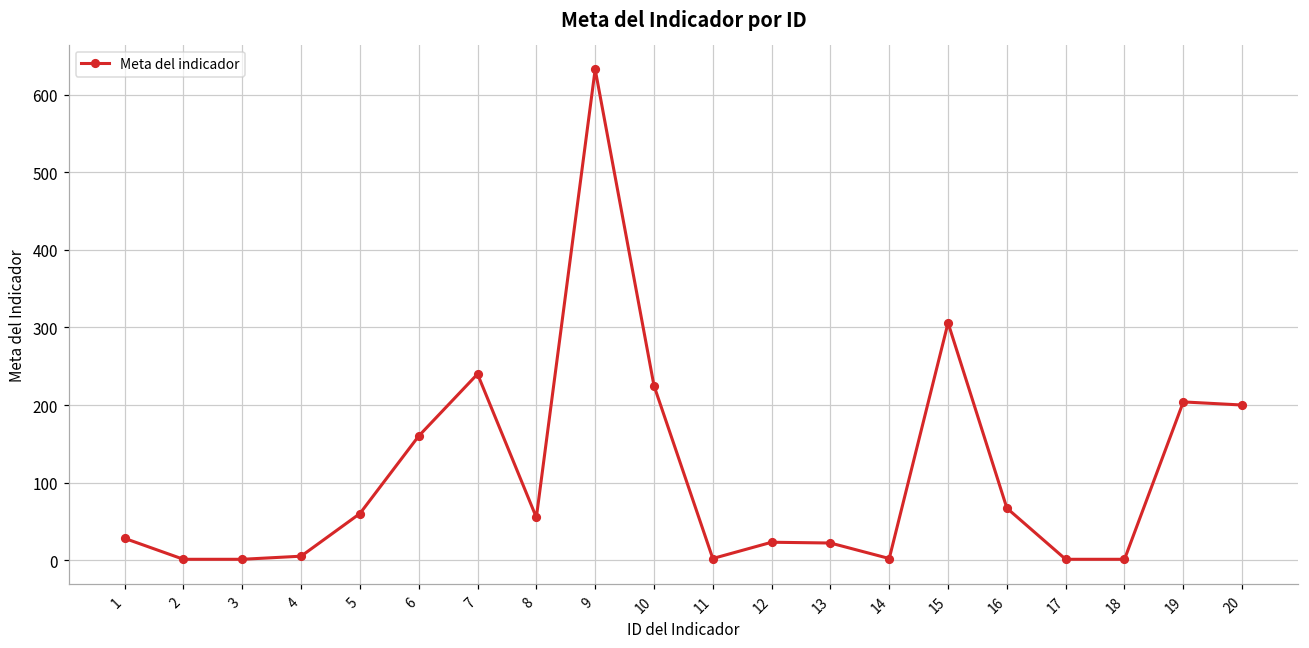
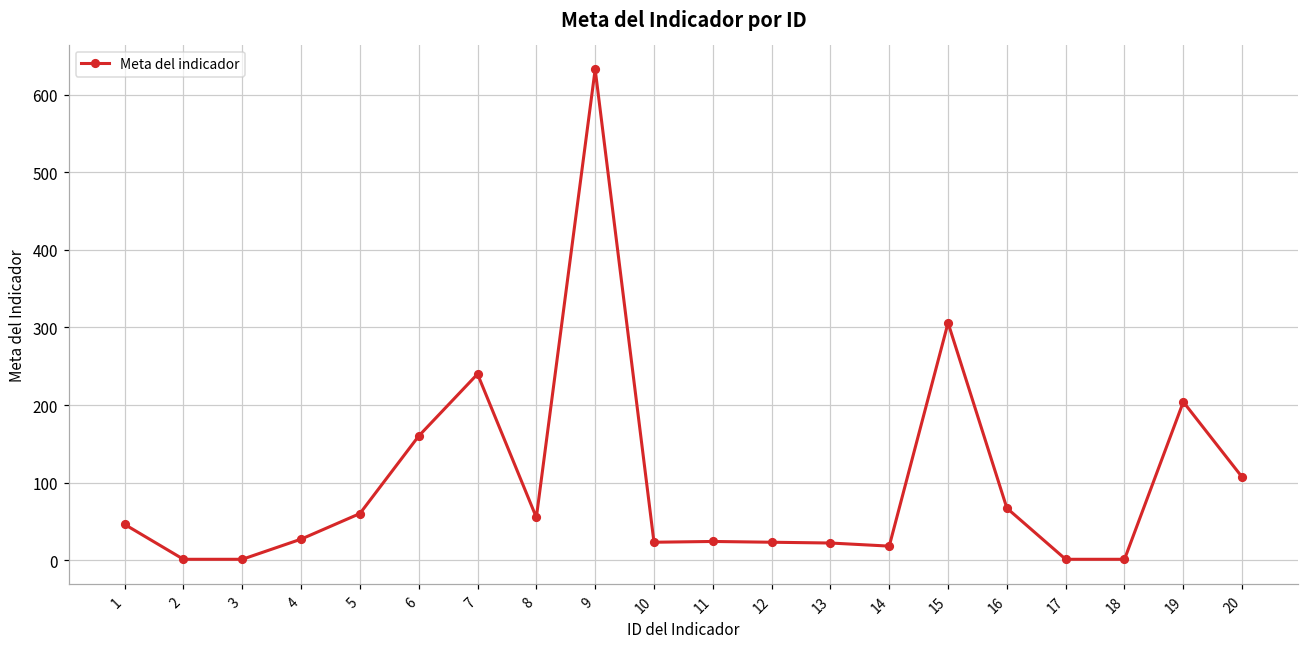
  {
-   "1": 30,
+   "1": 50,
    "2": 0,
    "3": 0,
-   "4": 10,
+   "4": 30,
    "5": 60,
    "6": 160,
    "7": 240,
    "8": 60,
    "9": 630,
-   "10": 230,
-   "11": 0,
+   "10": 20,
+   "11": 20,
    "12": 20,
    "13": 20,
-   "14": 0,
+   "14": 20,
    "15": 310,
    "16": 70,
    "17": 0,
    "18": 0,
    "19": 200,
-   "20": 200
+   "20": 110
  }
